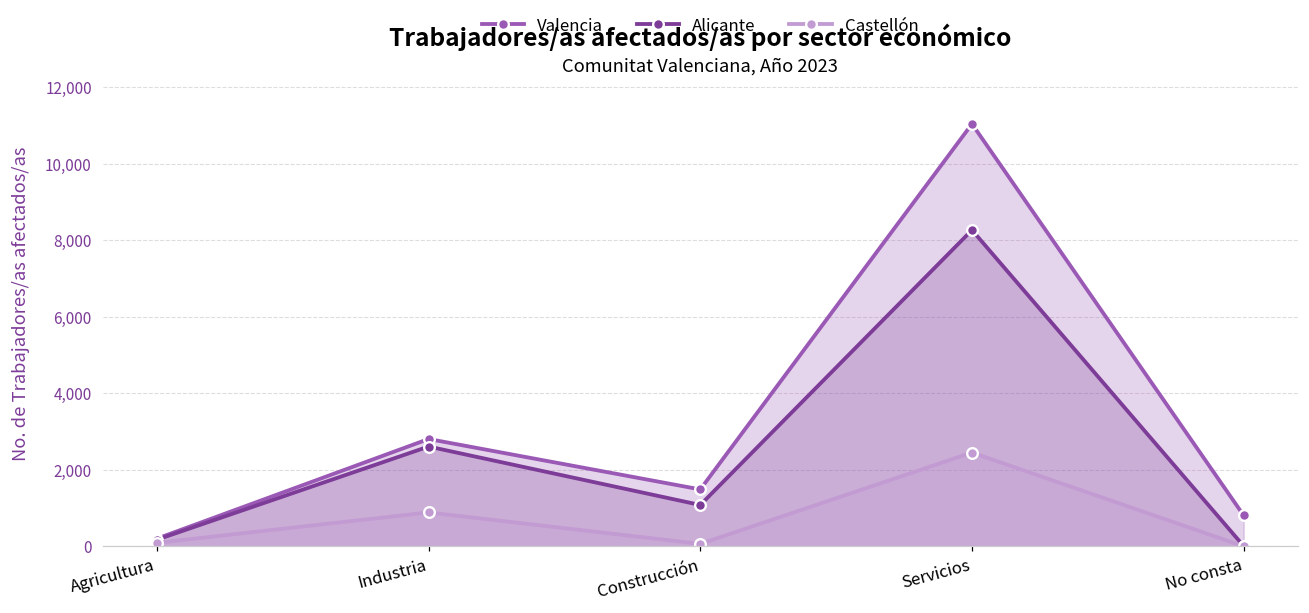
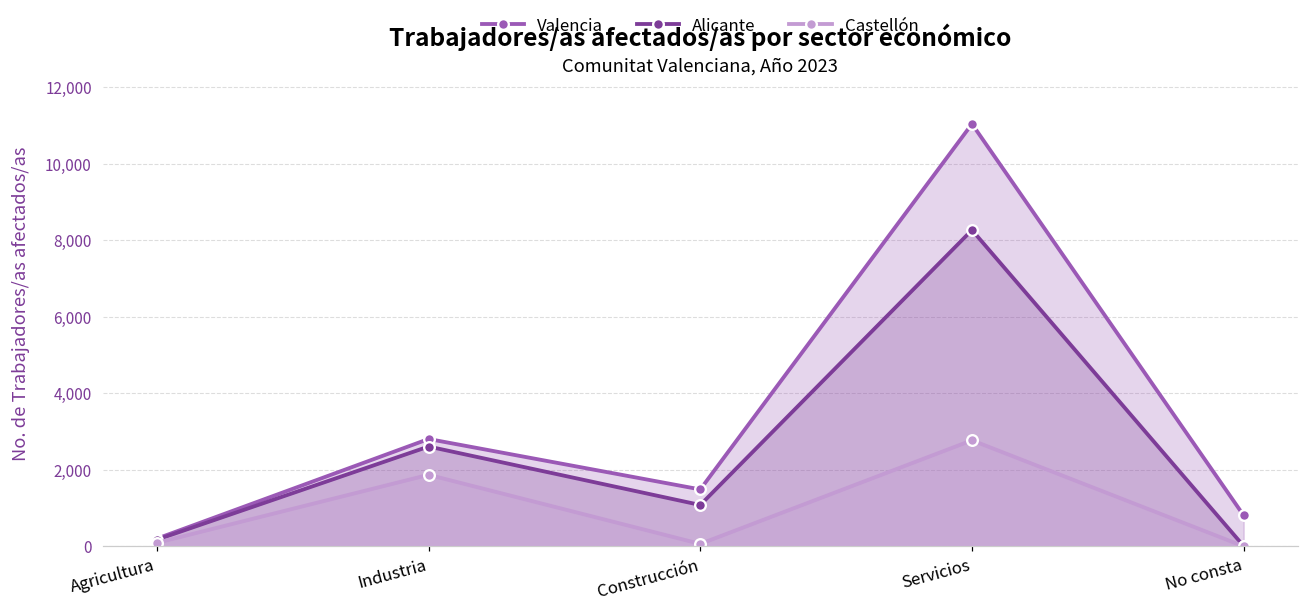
  {
    "Castellón": {
      "Agricultura": "100",
-     "Industria": "900",
+     "Industria": "1,900",
      "Construcción": "100",
-     "Servicios": "2,500"
+     "Servicios": "2,800"
    }
  }
